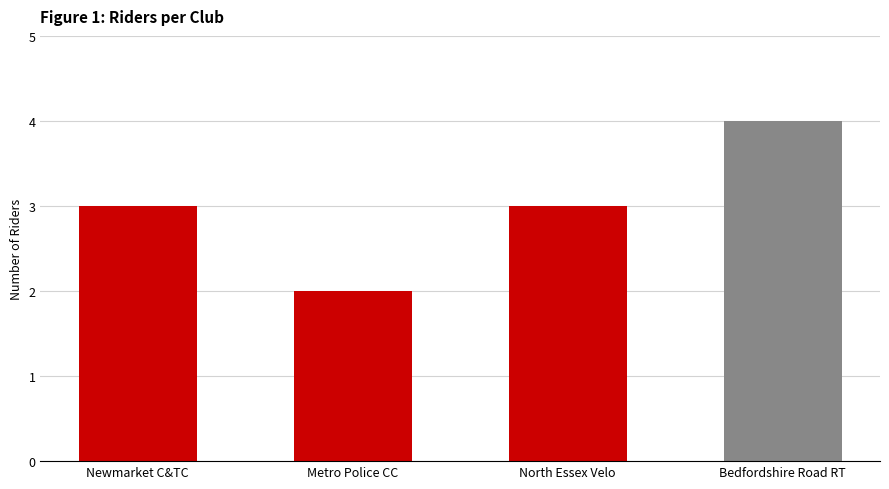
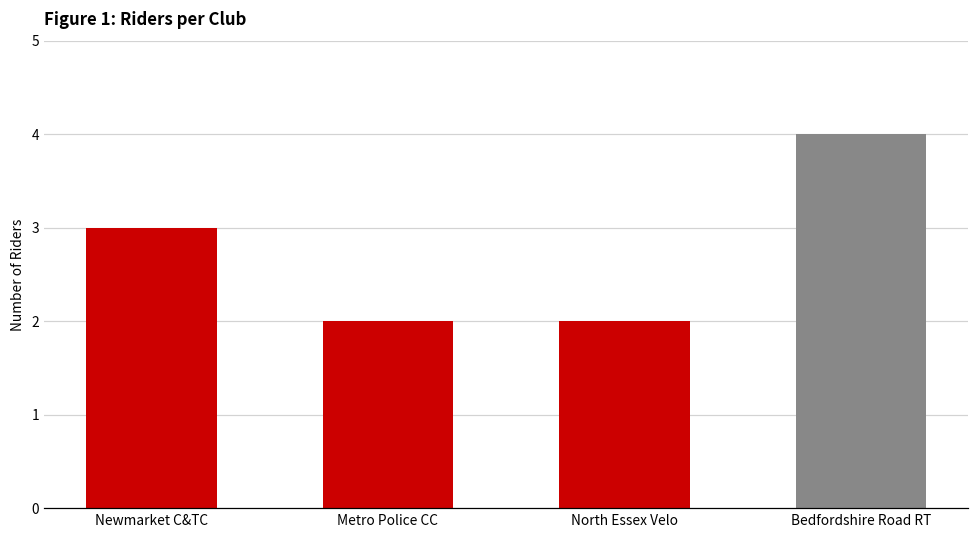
  {
    "Newmarket C&TC": 3,
    "Metro Police CC": 2,
-   "North Essex Velo": 3,
+   "North Essex Velo": 2,
    "Bedfordshire Road RT": 4
  }
